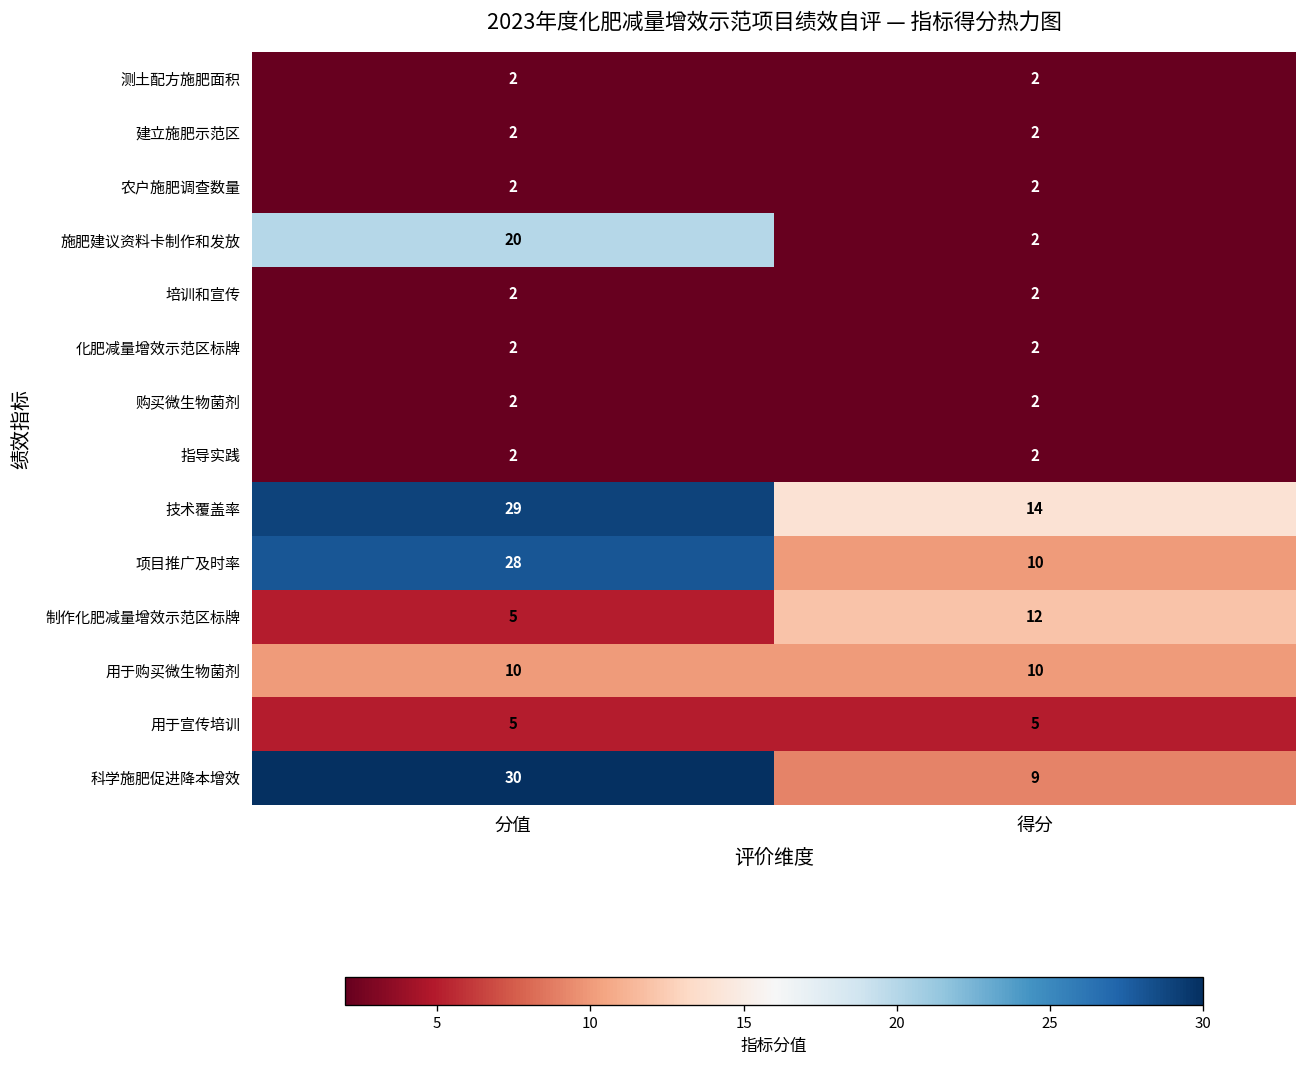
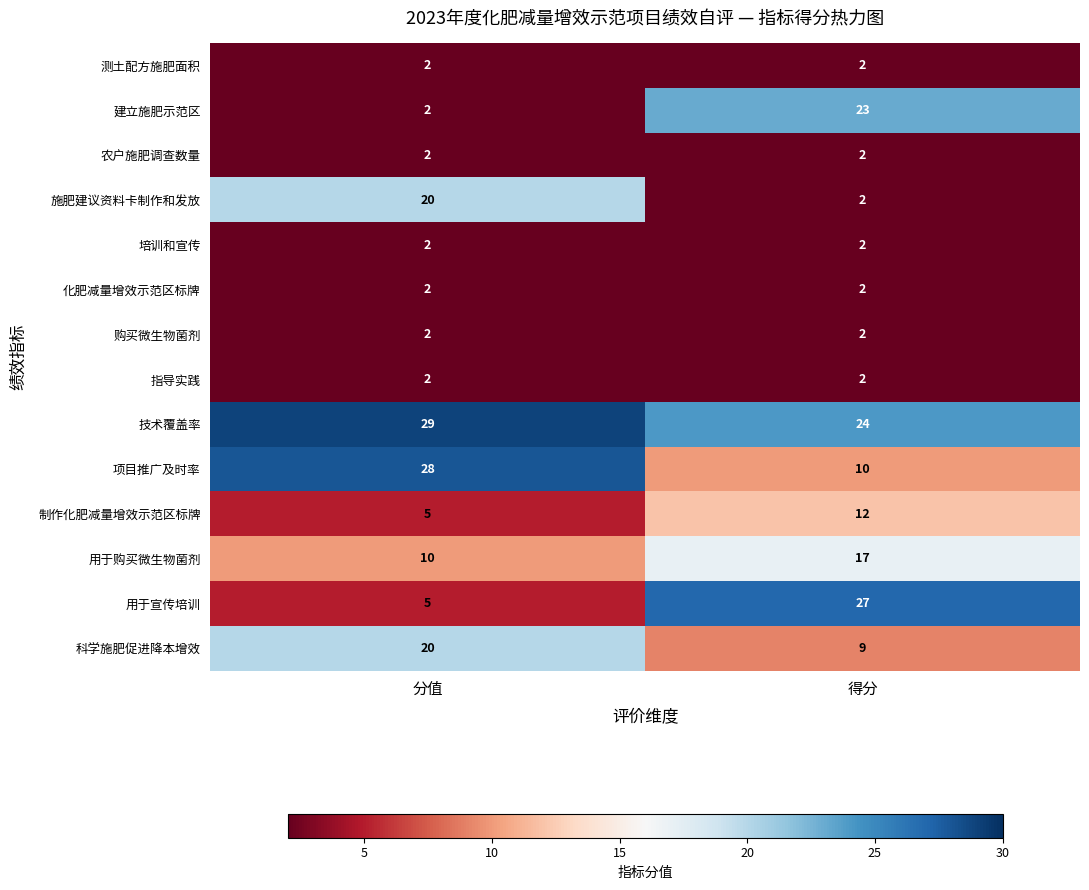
  {
    "测土配方施肥面积": {
      "分值": 2,
      "得分": 2
    },
    "建立施肥示范区": {
      "分值": 2,
-     "得分": 2
+     "得分": 23
    },
    "农户施肥调查数量": {
      "分值": 2,
      "得分": 2
    },
    "施肥建议资料卡制作和发放": {
      "分值": 20,
      "得分": 2
    },
    "培训和宣传": {
      "分值": 2,
      "得分": 2
    },
    "化肥减量增效示范区标牌": {
      "分值": 2,
      "得分": 2
    },
    "购买微生物菌剂": {
      "分值": 2,
      "得分": 2
    },
    "指导实践": {
      "分值": 2,
      "得分": 2
    },
    "技术覆盖率": {
      "分值": 29,
-     "得分": 14
+     "得分": 24
    },
    "项目推广及时率": {
      "分值": 28,
      "得分": 10
    },
    "制作化肥减量增效示范区标牌": {
      "分值": 5,
      "得分": 12
    },
    "用于购买微生物菌剂": {
      "分值": 10,
-     "得分": 10
+     "得分": 17
    },
    "用于宣传培训": {
      "分值": 5,
-     "得分": 5
+     "得分": 27
    },
    "科学施肥促进降本增效": {
-     "分值": 30,
+     "分值": 20,
      "得分": 9
    }
  }
